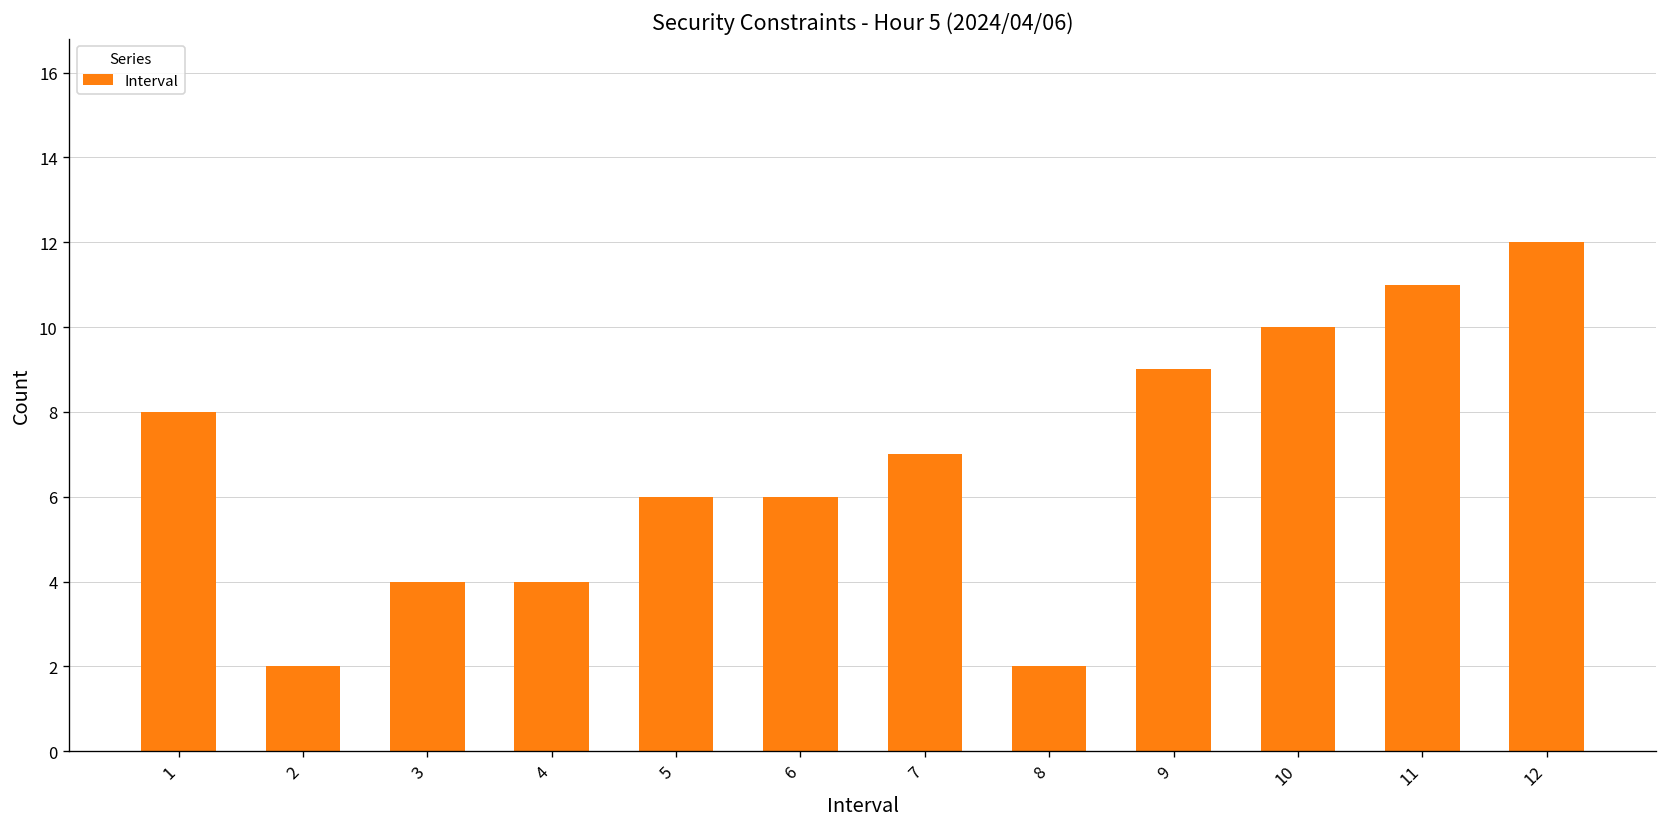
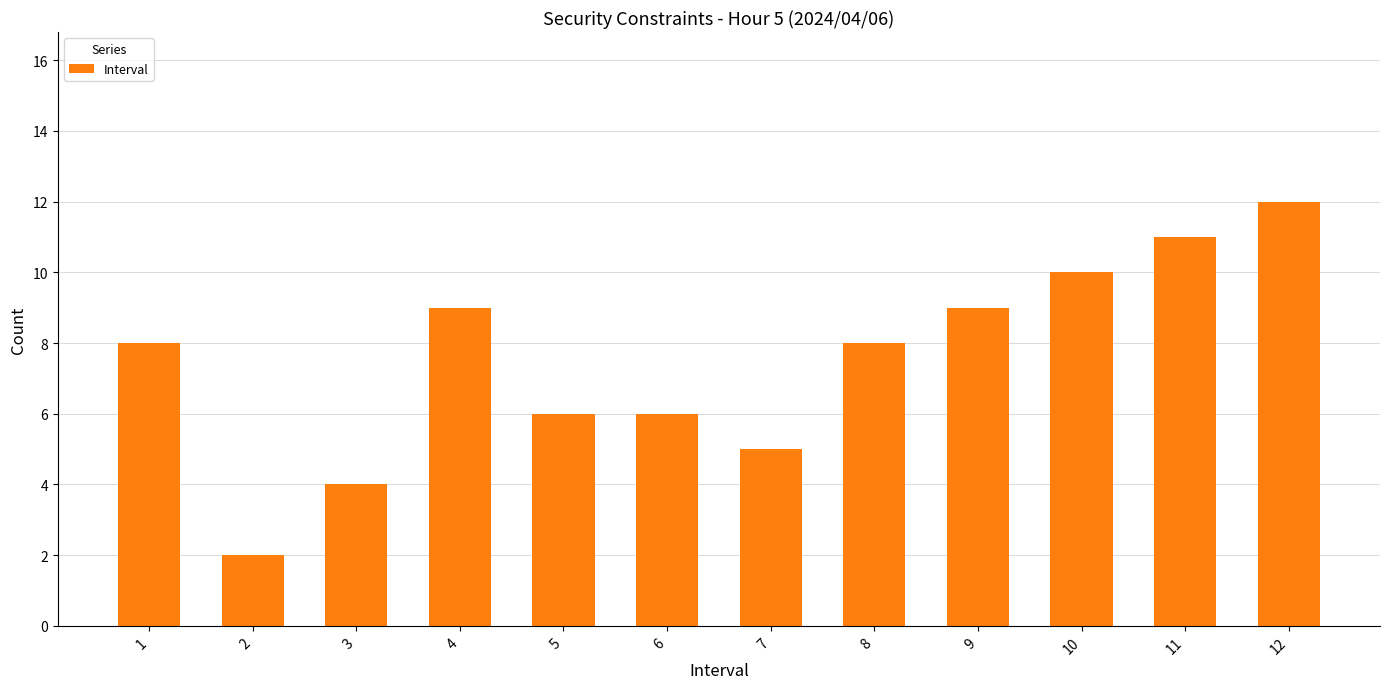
  {
    "1": 8,
    "2": 2,
    "3": 4,
-   "4": 4,
+   "4": 9,
    "5": 6,
    "6": 6,
-   "7": 7,
-   "8": 2,
+   "7": 5,
+   "8": 8,
    "9": 9,
    "10": 10,
    "11": 11,
    "12": 12
  }
